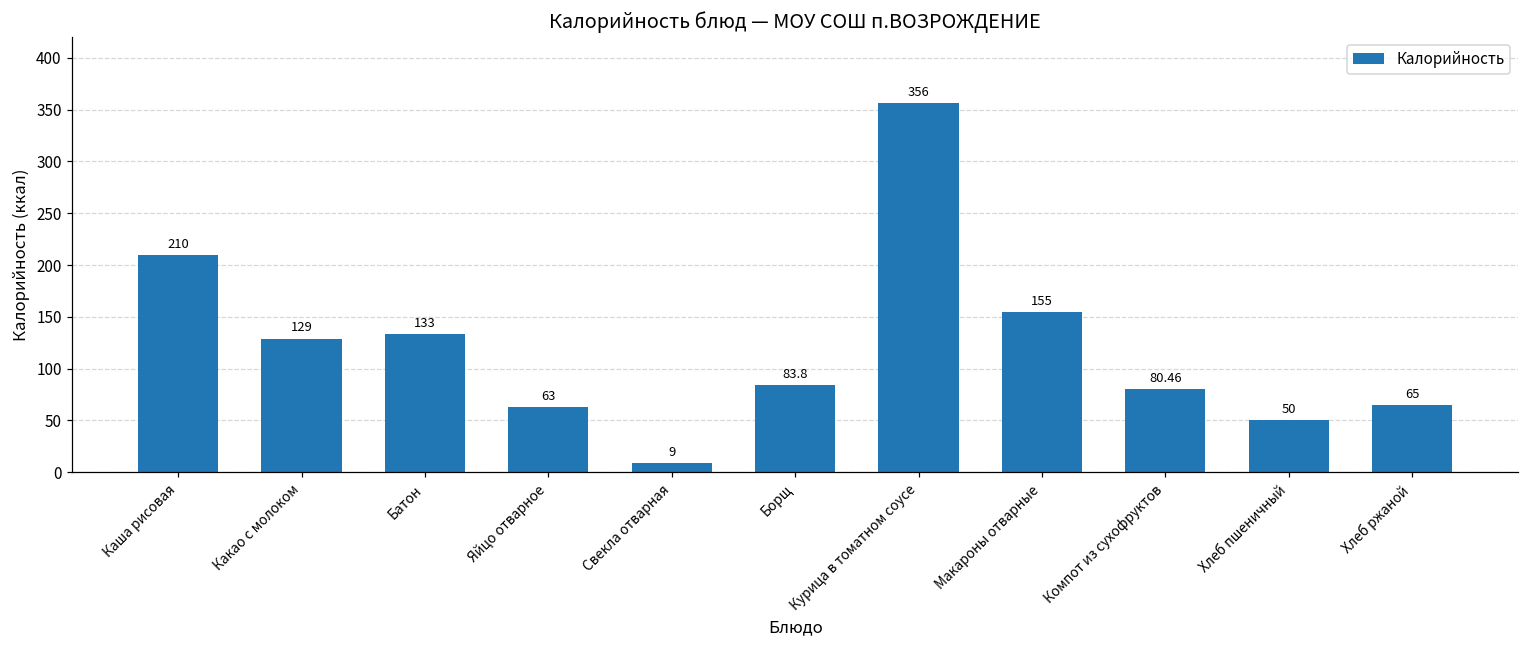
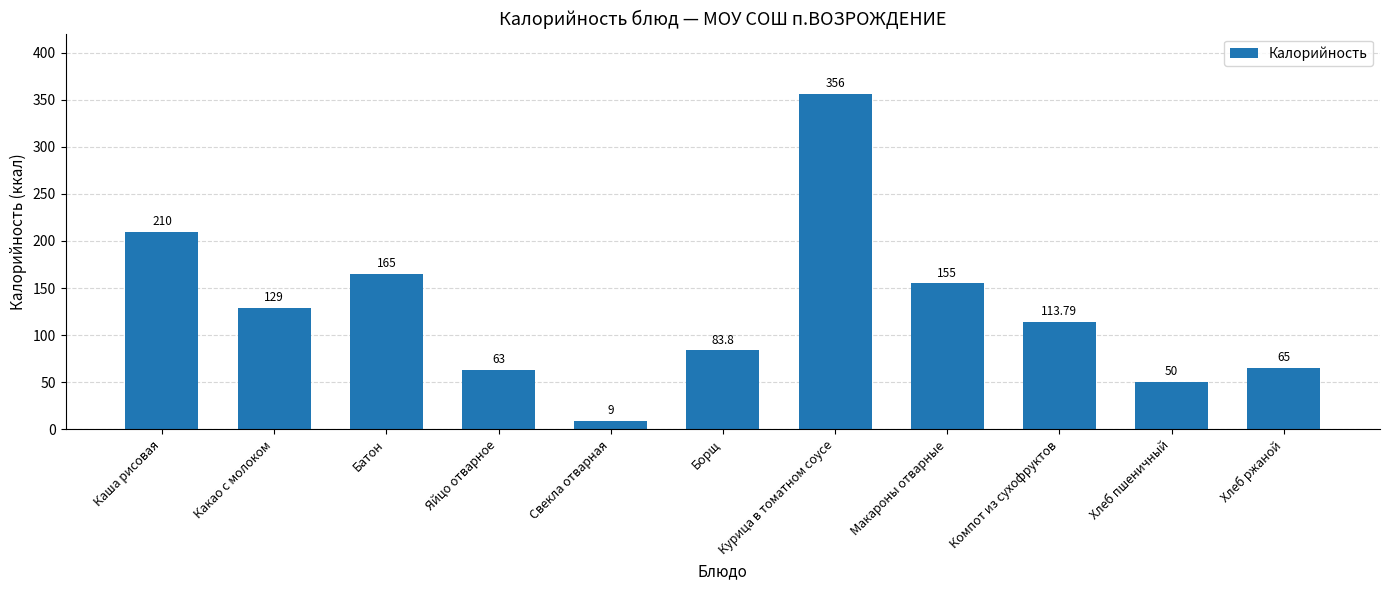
  {
    "Каша рисовая": 210,
    "Какао с молоком": 129,
-   "Батон": 133,
+   "Батон": 165,
    "Яйцо отварное": 63,
    "Свекла отварная": 9,
    "Борщ": 83.8,
    "Курица в томатном соусе": 356,
    "Макароны отварные": 155,
-   "Компот из сухофруктов": 80.46,
+   "Компот из сухофруктов": 113.79,
    "Хлеб пшеничный": 50,
    "Хлеб ржаной": 65
  }
